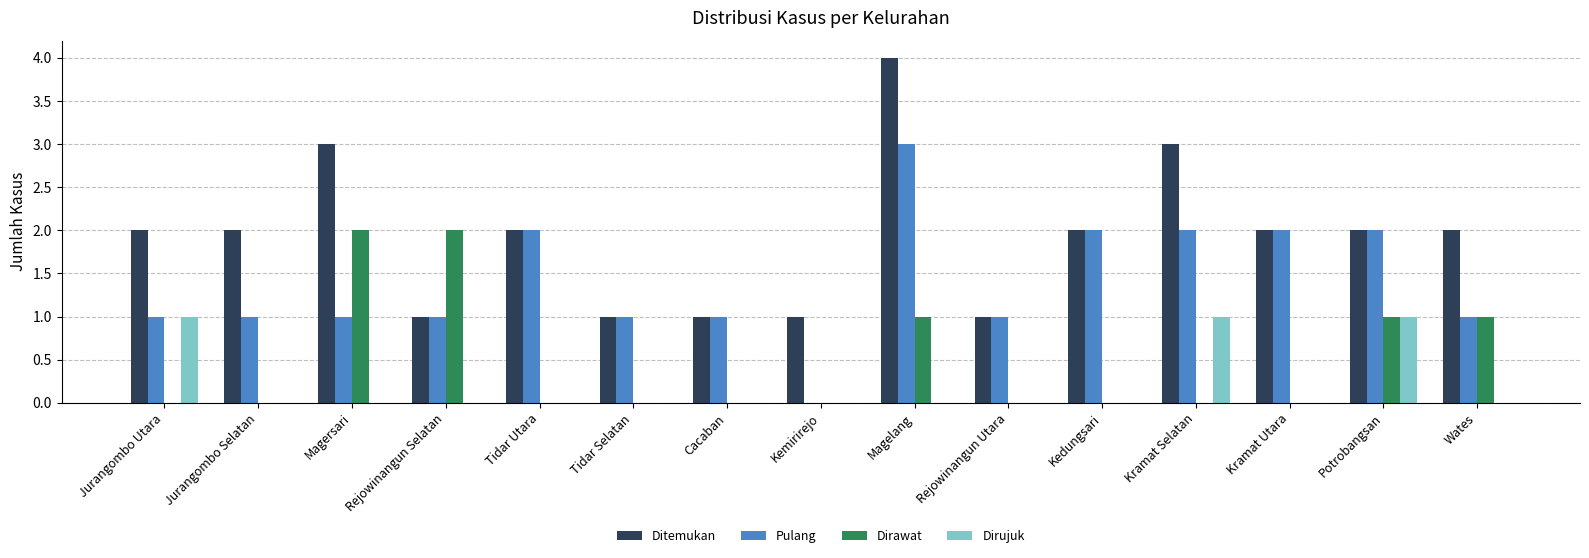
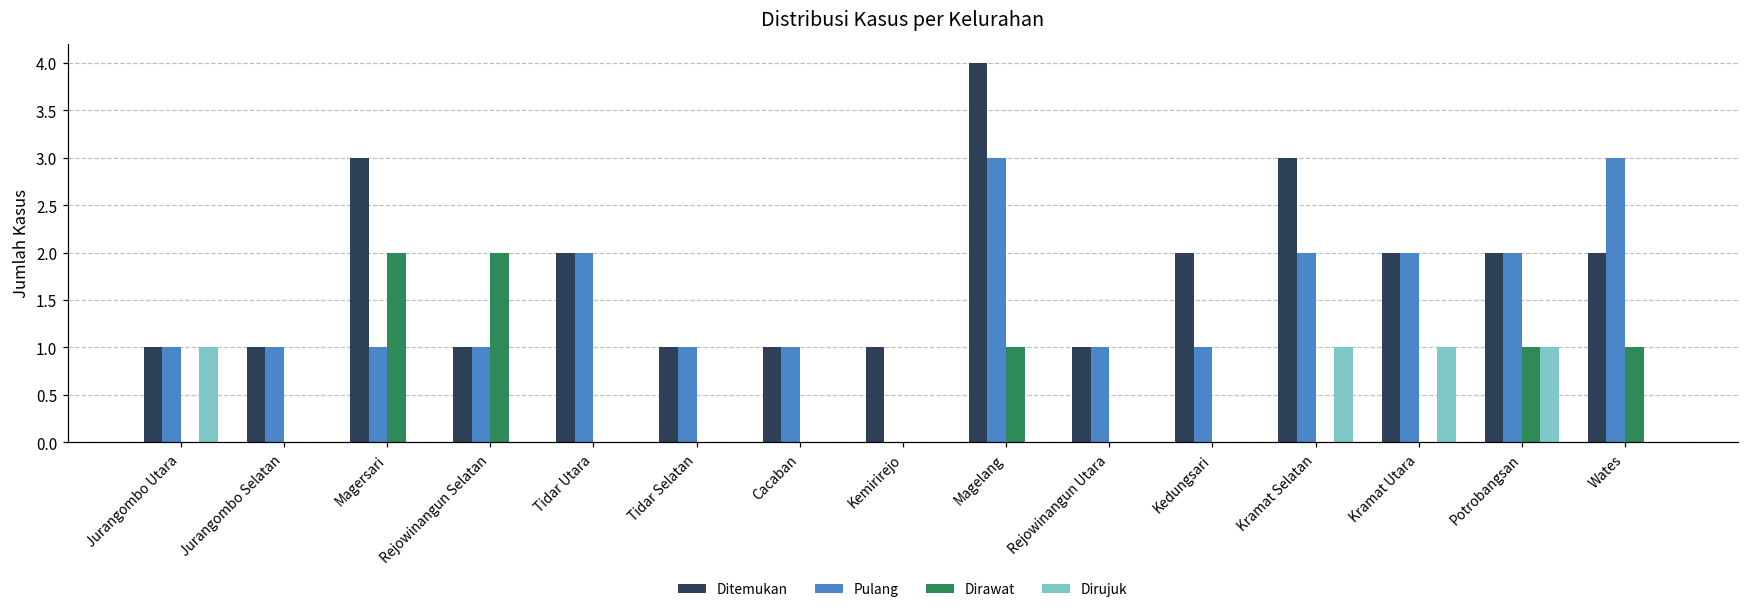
  {
    "Ditemukan": {
-     "Jurangombo Utara": 2,
-     "Jurangombo Selatan": 2,
+     "Jurangombo Utara": 1,
+     "Jurangombo Selatan": 1,
      "Magersari": 3,
      "Rejowinangun Selatan": 1,
      "Tidar Utara": 2,
      "Tidar Selatan": 1,
      "Cacaban": 1,
      "Kemirirejo": 1,
      "Magelang": 4,
      "Rejowinangun Utara": 1,
      "Kedungsari": 2,
      "Kramat Selatan": 3,
      "Kramat Utara": 2,
      "Potrobangsan": 2,
      "Wates": 2
    },
    "Pulang": {
      "Jurangombo Utara": 1,
      "Jurangombo Selatan": 1,
      "Magersari": 1,
      "Rejowinangun Selatan": 1,
      "Tidar Utara": 2,
      "Tidar Selatan": 1,
      "Cacaban": 1,
      "Kemirirejo": 0,
      "Magelang": 3,
      "Rejowinangun Utara": 1,
-     "Kedungsari": 2,
+     "Kedungsari": 1,
      "Kramat Selatan": 2,
      "Kramat Utara": 2,
      "Potrobangsan": 2,
-     "Wates": 1
+     "Wates": 3
    },
    "Dirawat": {
      "Jurangombo Utara": 0,
      "Jurangombo Selatan": 0,
      "Magersari": 2,
      "Rejowinangun Selatan": 2,
      "Tidar Utara": 0,
      "Tidar Selatan": 0,
      "Cacaban": 0,
      "Kemirirejo": 0,
      "Magelang": 1,
      "Rejowinangun Utara": 0,
      "Kedungsari": 0,
      "Kramat Selatan": 0,
      "Kramat Utara": 0,
      "Potrobangsan": 1,
      "Wates": 1
    },
    "Dirujuk": {
      "Jurangombo Utara": 1,
      "Jurangombo Selatan": 0,
      "Magersari": 0,
      "Rejowinangun Selatan": 0,
      "Tidar Utara": 0,
      "Tidar Selatan": 0,
      "Cacaban": 0,
      "Kemirirejo": 0,
      "Magelang": 0,
      "Rejowinangun Utara": 0,
      "Kedungsari": 0,
      "Kramat Selatan": 1,
-     "Kramat Utara": 0,
+     "Kramat Utara": 1,
      "Potrobangsan": 1,
      "Wates": 0
    }
  }
